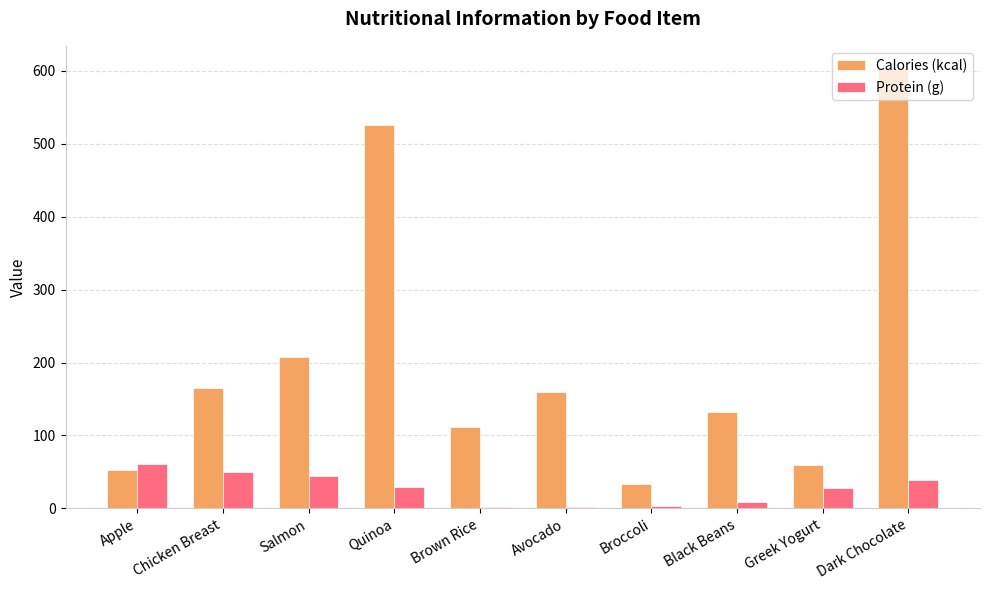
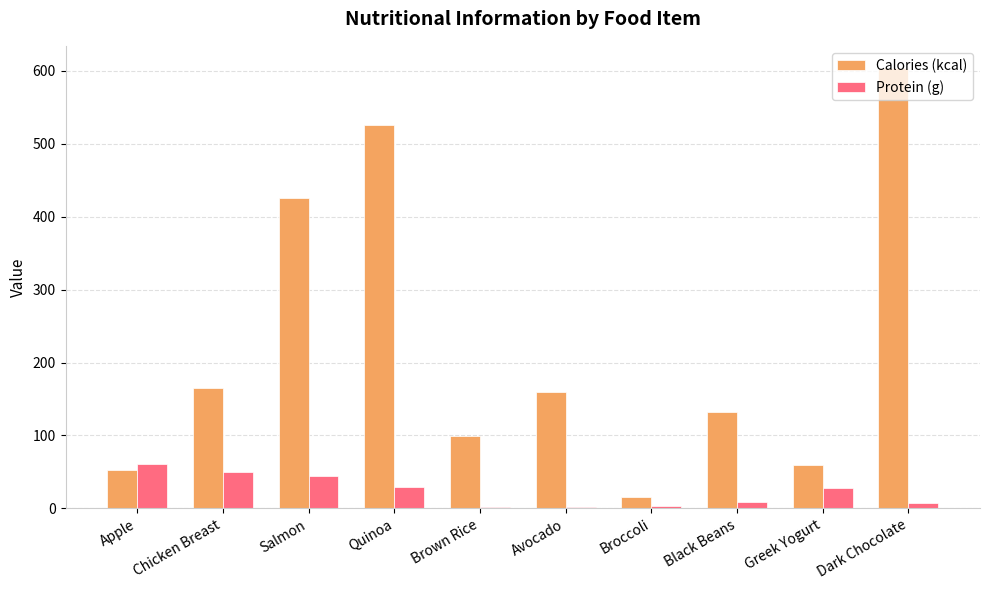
  {
    "Calories (kcal)": {
      "Apple": 50,
      "Chicken Breast": 170,
-     "Salmon": 210,
+     "Salmon": 430,
      "Quinoa": 530,
-     "Brown Rice": 110,
+     "Brown Rice": 100,
      "Avocado": 160,
-     "Broccoli": 30,
+     "Broccoli": 20,
      "Black Beans": 130,
      "Greek Yogurt": 60
    },
    "Protein (g)": {
      "Apple": 60,
      "Chicken Breast": 50,
      "Salmon": 50,
      "Quinoa": 30,
      "Black Beans": 10,
      "Greek Yogurt": 30,
-     "Dark Chocolate": 40
+     "Dark Chocolate": 10
    }
  }
